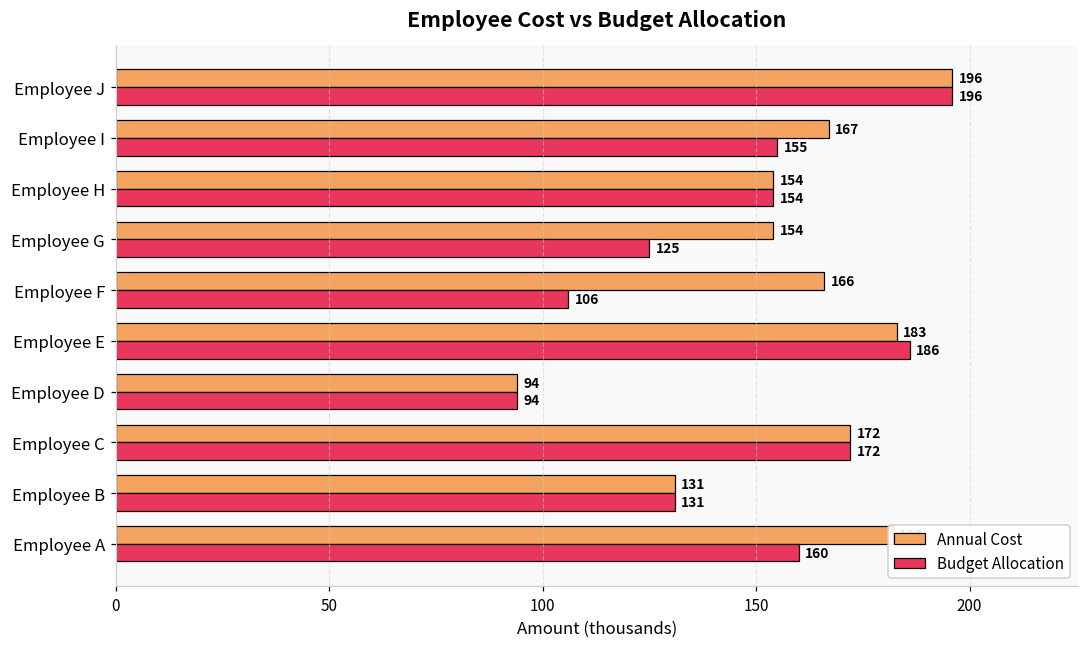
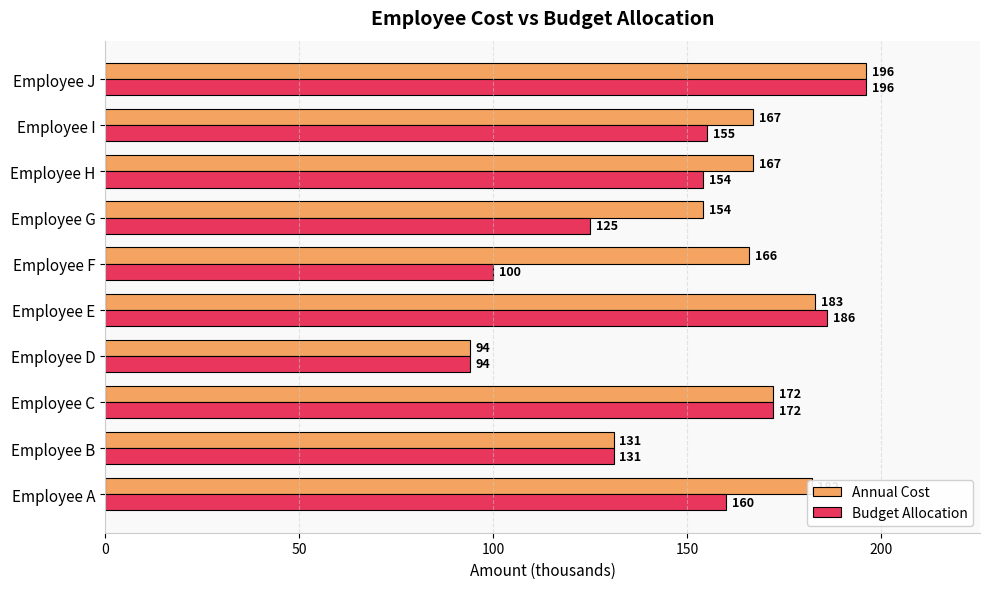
  {
    "Annual Cost": {
      "Employee J": 196,
      "Employee I": 167,
-     "Employee H": 154,
+     "Employee H": 167,
      "Employee G": 154,
      "Employee F": 166,
      "Employee E": 183,
      "Employee D": 94,
      "Employee C": 172,
      "Employee B": 131
    },
    "Budget Allocation": {
      "Employee J": 196,
      "Employee I": 155,
      "Employee H": 154,
      "Employee G": 125,
-     "Employee F": 106,
+     "Employee F": 100,
      "Employee E": 186,
      "Employee D": 94,
      "Employee C": 172,
      "Employee B": 131,
      "Employee A": 160
    }
  }
